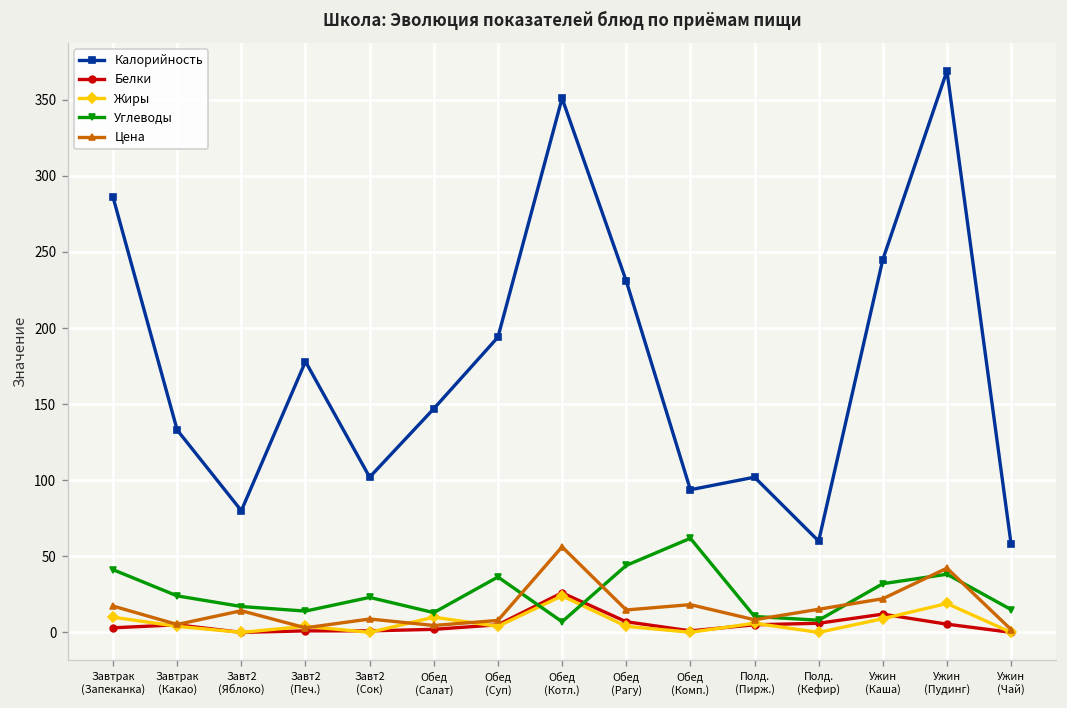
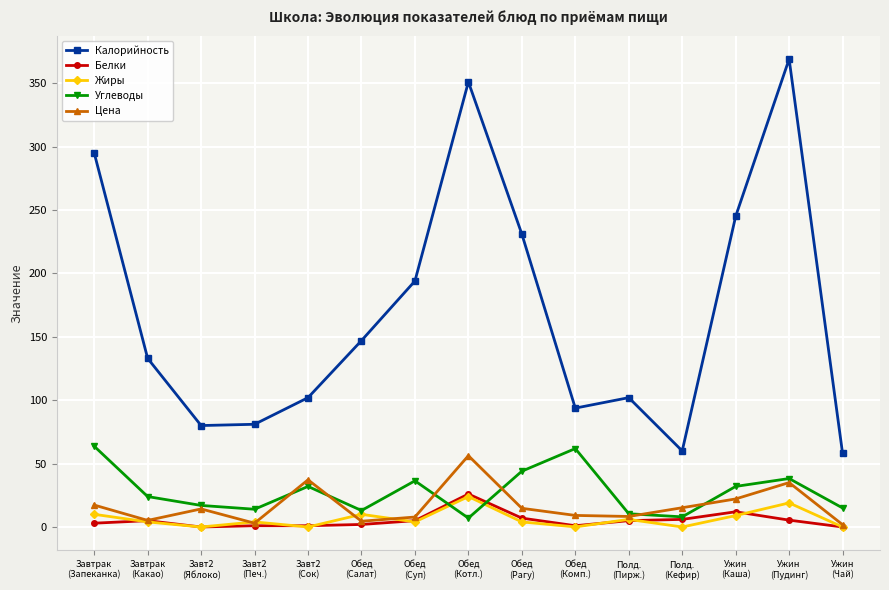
  {
    "Калорийность": {
-     "Завтрак (Запеканка)": 286,
+     "Завтрак (Запеканка)": 295,
      "Завтрак (Какао)": 133,
      "Завт2 (Яблоко)": 80,
-     "Завт2 (Печ.)": 178,
+     "Завт2 (Печ.)": 81,
      "Завт2 (Сок)": 102,
      "Обед (Салат)": 147,
      "Обед (Суп)": 194,
      "Обед (Котл.)": 351,
      "Обед (Рагу)": 231,
      "Обед (Комп.)": 94,
      "Полд. (Пирж.)": 102,
      "Полд. (Кефир)": 60,
      "Ужин (Каша)": 245,
      "Ужин (Пудинг)": 369,
      "Ужин (Чай)": 58
    },
    "Белки": {
      "Завтрак (Запеканка)": 3,
      "Обед (Салат)": 2,
      "Обед (Котл.)": 26,
      "Обед (Рагу)": 7,
      "Ужин (Каша)": 12,
      "Ужин (Пудинг)": 5
    },
    "Жиры": {
      "Завтрак (Запеканка)": 10,
      "Обед (Салат)": 10,
      "Обед (Котл.)": 24,
      "Обед (Рагу)": 4,
      "Полд. (Кефир)": 0,
      "Ужин (Каша)": 9,
      "Ужин (Пудинг)": 19
    },
    "Углеводы": {
-     "Завтрак (Запеканка)": 41,
+     "Завтрак (Запеканка)": 64,
      "Завтрак (Какао)": 24,
      "Завт2 (Яблоко)": 17,
      "Завт2 (Печ.)": 14,
-     "Завт2 (Сок)": 23,
+     "Завт2 (Сок)": 32,
      "Обед (Салат)": 13,
      "Обед (Суп)": 36,
      "Обед (Котл.)": 7,
      "Обед (Рагу)": 44,
      "Обед (Комп.)": 62,
      "Полд. (Пирж.)": 10,
      "Ужин (Каша)": 32,
      "Ужин (Пудинг)": 38,
      "Ужин (Чай)": 15
    },
    "Цена": {
      "Завтрак (Запеканка)": 17,
      "Завт2 (Яблоко)": 14,
-     "Завт2 (Сок)": 9,
+     "Завт2 (Сок)": 37,
      "Обед (Салат)": 5,
      "Обед (Суп)": 8,
      "Обед (Котл.)": 56,
      "Обед (Рагу)": 15,
-     "Обед (Комп.)": 18,
+     "Обед (Комп.)": 9,
      "Полд. (Пирж.)": 8,
      "Полд. (Кефир)": 15,
      "Ужин (Каша)": 22,
-     "Ужин (Пудинг)": 42
+     "Ужин (Пудинг)": 35
    }
  }
